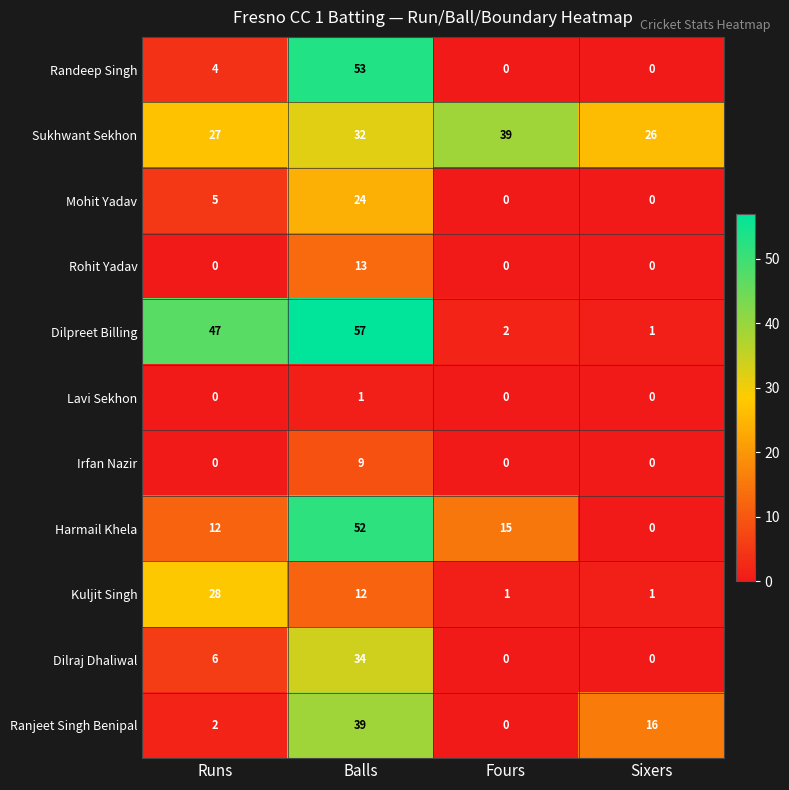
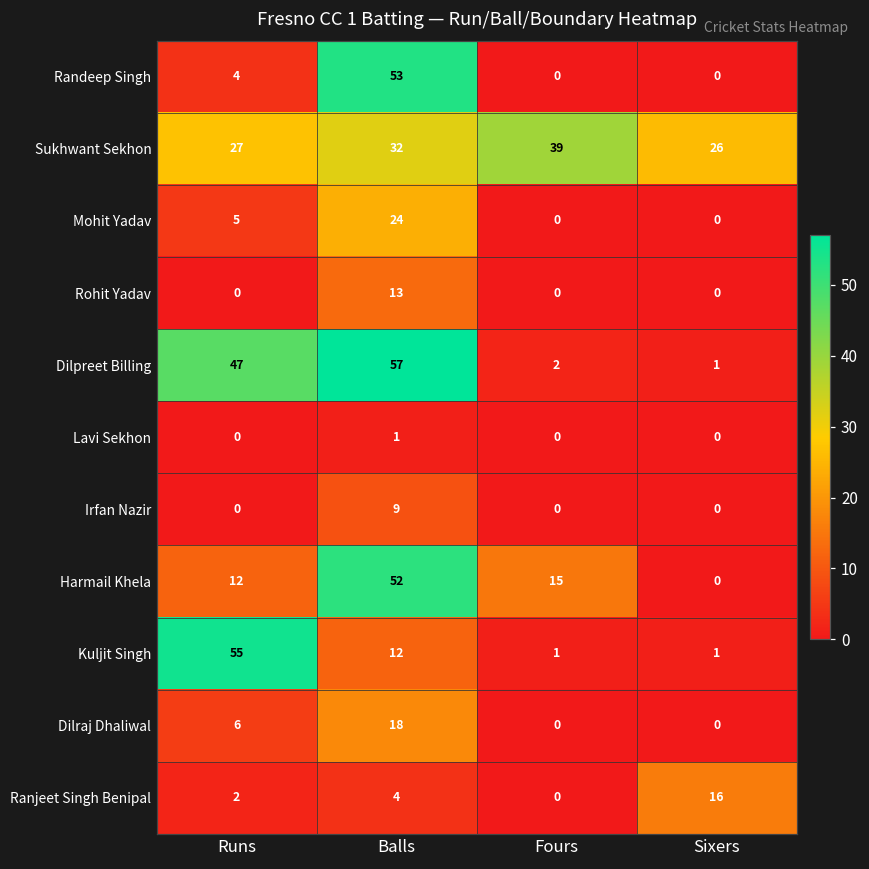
  {
    "Randeep Singh": {
      "Runs": 4,
      "Balls": 53,
      "Fours": 0,
      "Sixers": 0
    },
    "Sukhwant Sekhon": {
      "Runs": 27,
      "Balls": 32,
      "Fours": 39,
      "Sixers": 26
    },
    "Mohit Yadav": {
      "Runs": 5,
      "Balls": 24,
      "Fours": 0,
      "Sixers": 0
    },
    "Rohit Yadav": {
      "Runs": 0,
      "Balls": 13,
      "Fours": 0,
      "Sixers": 0
    },
    "Dilpreet Billing": {
      "Runs": 47,
      "Balls": 57,
      "Fours": 2,
      "Sixers": 1
    },
    "Lavi Sekhon": {
      "Runs": 0,
      "Balls": 1,
      "Fours": 0,
      "Sixers": 0
    },
    "Irfan Nazir": {
      "Runs": 0,
      "Balls": 9,
      "Fours": 0,
      "Sixers": 0
    },
    "Harmail Khela": {
      "Runs": 12,
      "Balls": 52,
      "Fours": 15,
      "Sixers": 0
    },
    "Kuljit Singh": {
-     "Runs": 28,
+     "Runs": 55,
      "Balls": 12,
      "Fours": 1,
      "Sixers": 1
    },
    "Dilraj Dhaliwal": {
      "Runs": 6,
-     "Balls": 34,
+     "Balls": 18,
      "Fours": 0,
      "Sixers": 0
    },
    "Ranjeet Singh Benipal": {
      "Runs": 2,
-     "Balls": 39,
+     "Balls": 4,
      "Fours": 0,
      "Sixers": 16
    }
  }
